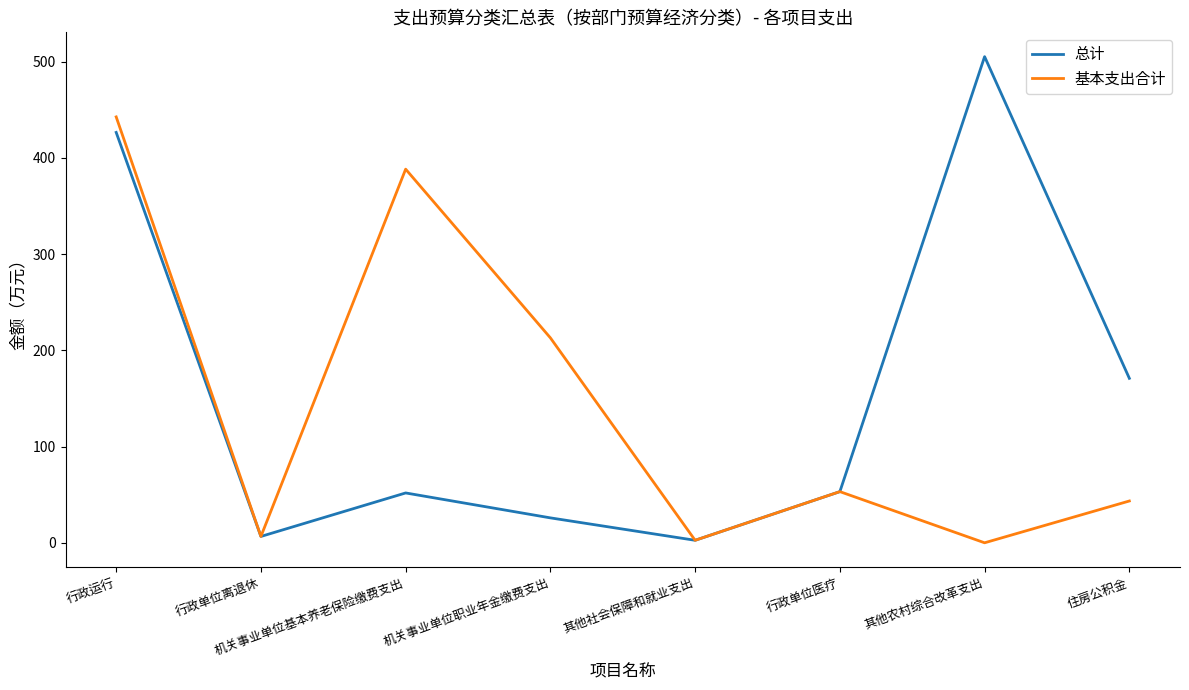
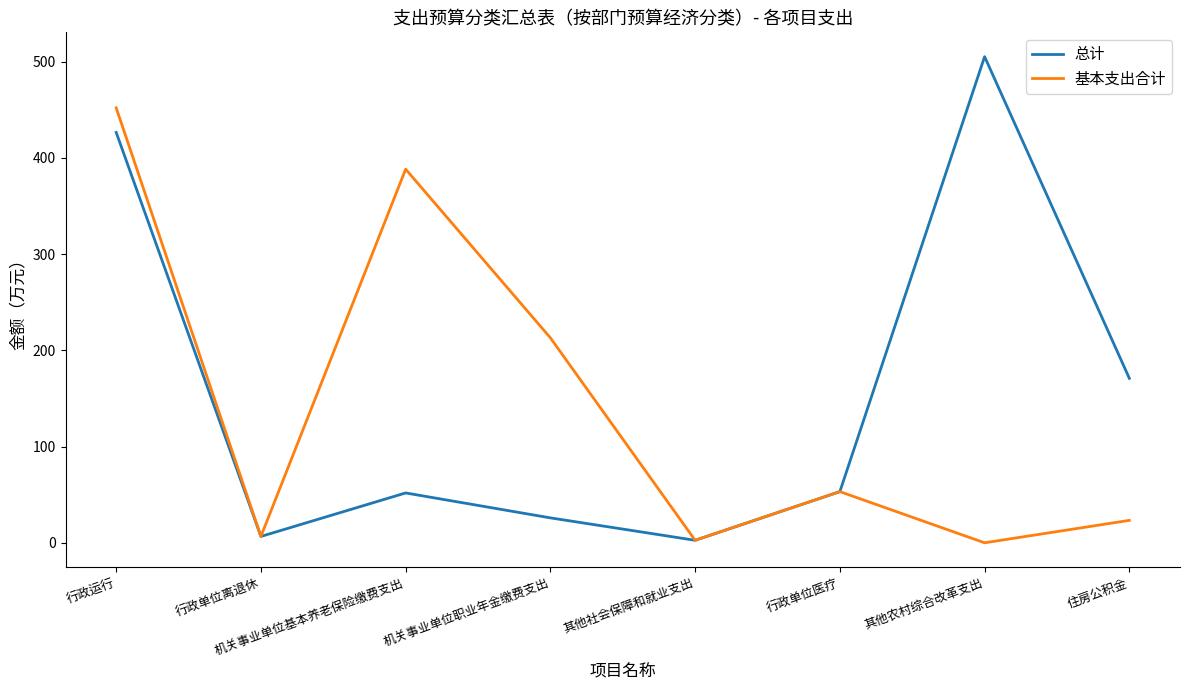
  {
    "总计": {
      "行政运行": 430,
      "机关事业单位基本养老保险缴费支出": 50,
      "机关事业单位职业年金缴费支出": 30,
      "其他农村综合改革支出": 510,
      "住房公积金": 170
    },
    "基本支出合计": {
-     "行政运行": 440,
+     "行政运行": 450,
      "机关事业单位基本养老保险缴费支出": 390,
      "机关事业单位职业年金缴费支出": 210,
      "其他农村综合改革支出": 0,
-     "住房公积金": 40
+     "住房公积金": 20
    }
  }
